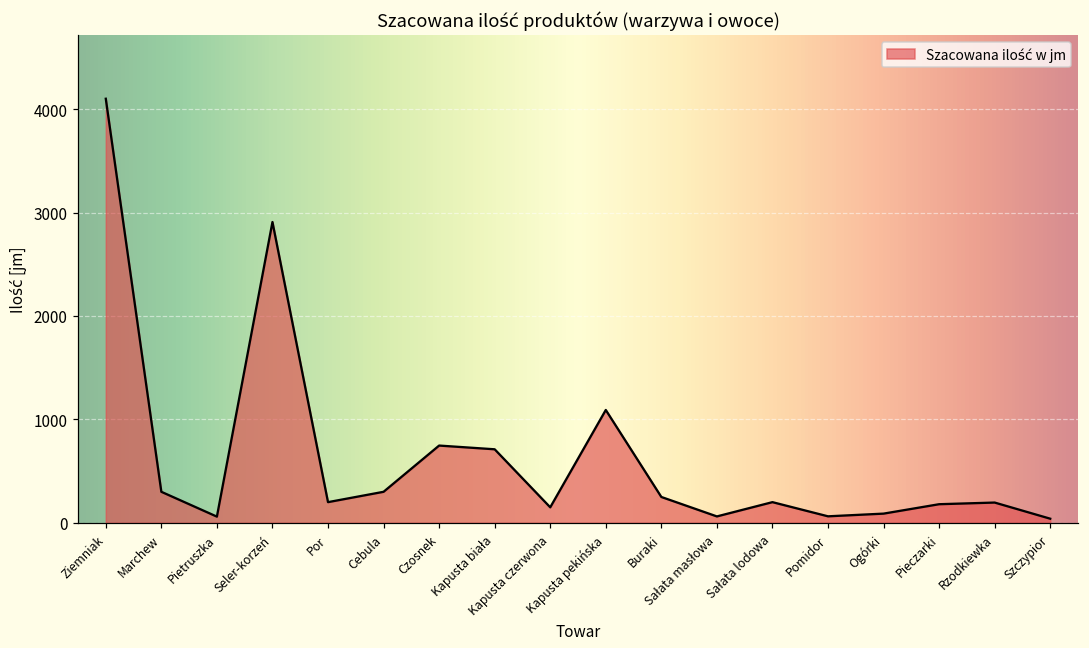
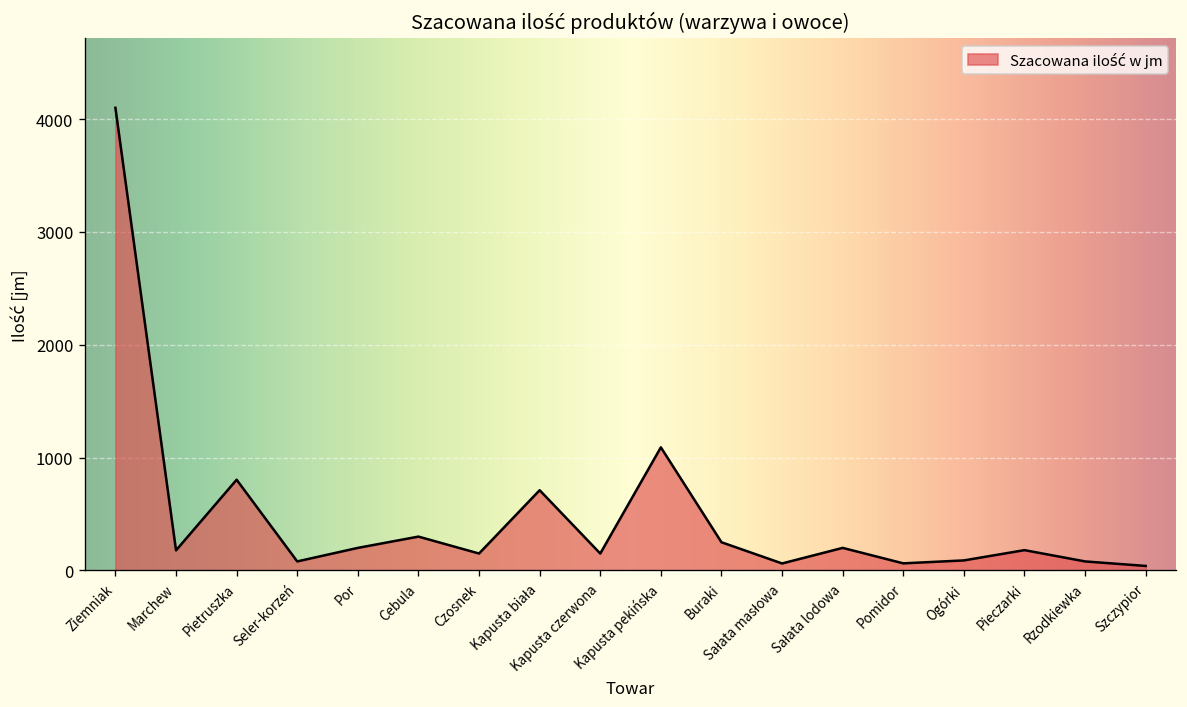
  {
    "Ziemniak": 4100,
-   "Marchew": 300,
-   "Pietruszka": 100,
-   "Seler-korzeń": 2900,
+   "Marchew": 200,
+   "Pietruszka": 800,
+   "Seler-korzeń": 100,
    "Por": 200,
    "Cebula": 300,
-   "Czosnek": 700,
+   "Czosnek": 200,
    "Kapusta biała": 700,
    "Kapusta czerwona": 200,
    "Kapusta pekińska": 1100,
    "Buraki": 300,
    "Sałata masłowa": 100,
    "Sałata lodowa": 200,
    "Pomidor": 100,
    "Ogórki": 100,
    "Pieczarki": 200,
-   "Rzodkiewka": 200,
+   "Rzodkiewka": 100,
    "Szczypior": 0
  }
